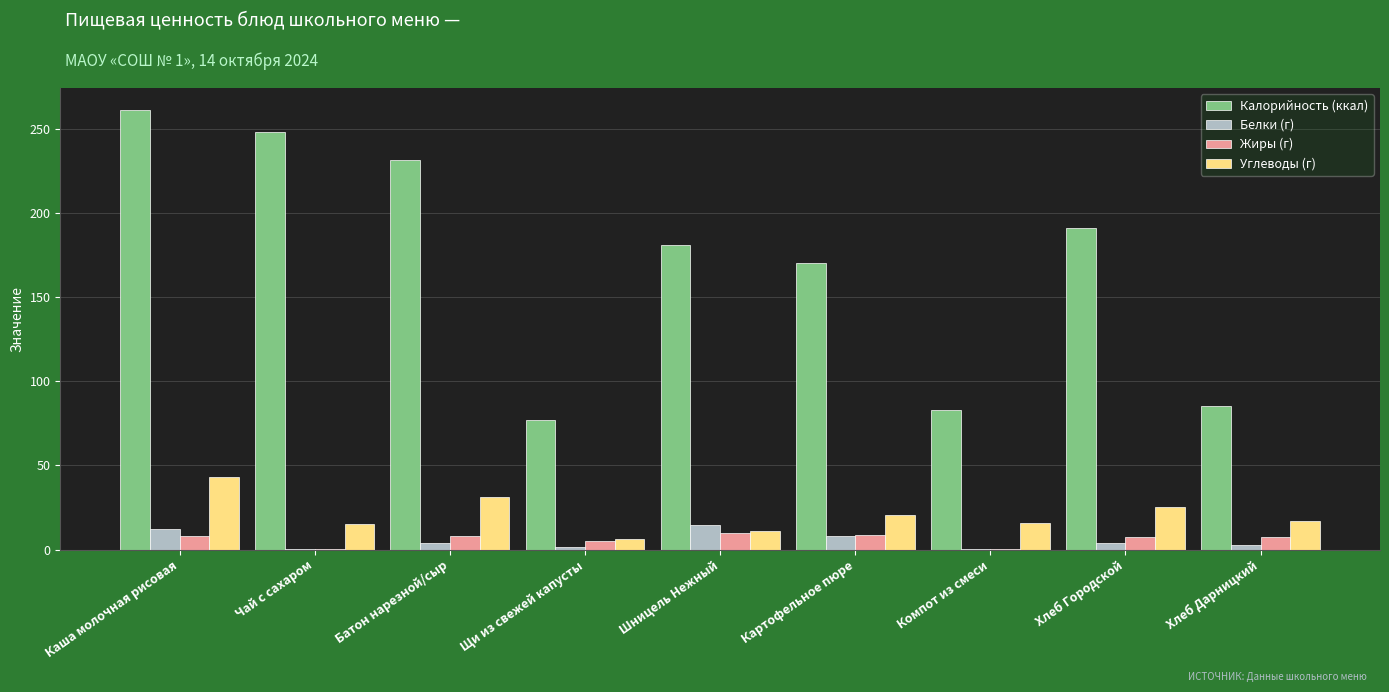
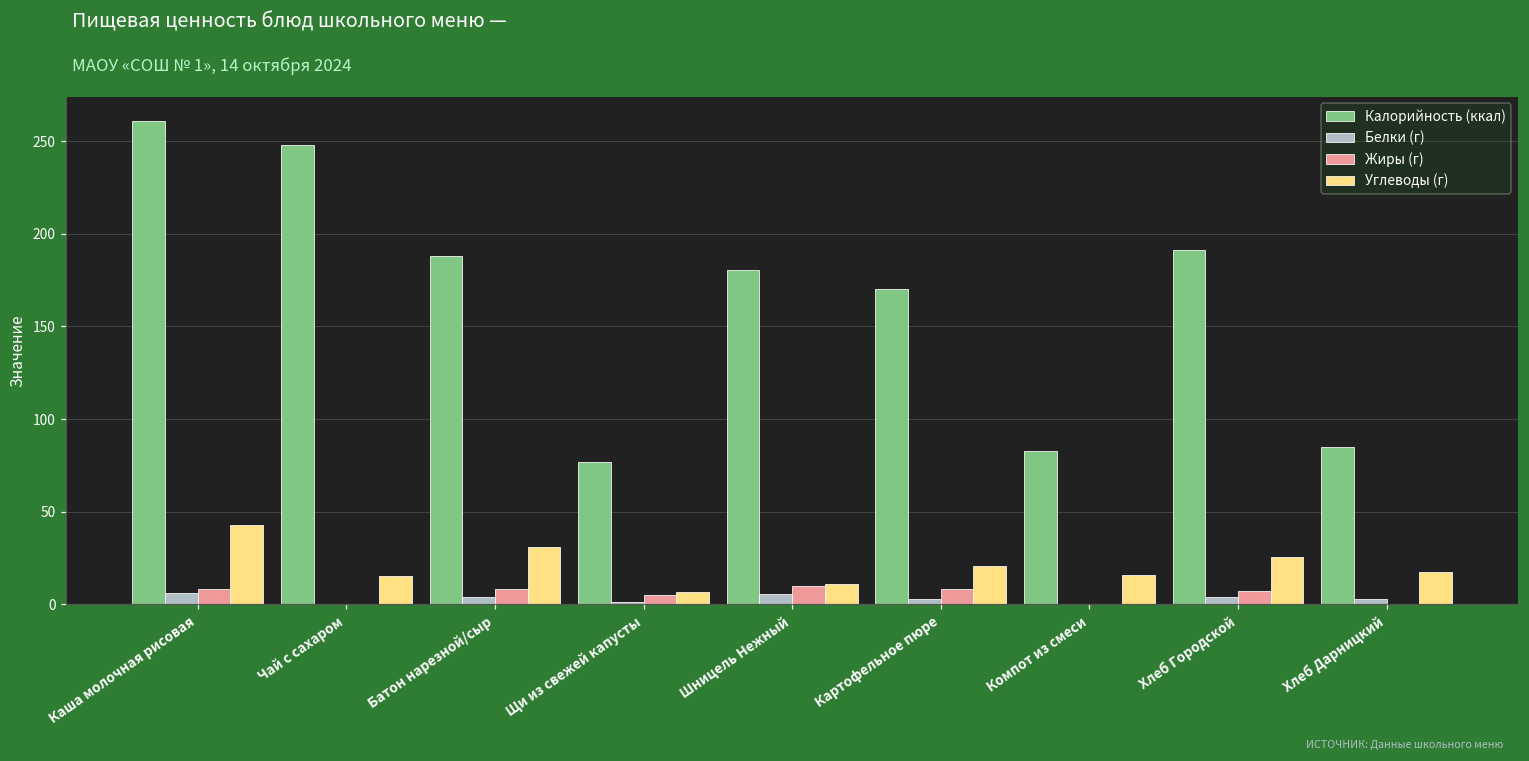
  {
    "Калорийность (ккал)": {
      "Каша молочная рисовая": 261,
      "Чай с сахаром": 248,
-     "Батон нарезной/сыр": 231,
+     "Батон нарезной/сыр": 188,
      "Щи из свежей капусты": 77,
      "Шницель Нежный": 181,
      "Картофельное пюре": 170,
      "Компот из смеси": 83,
      "Хлеб Городской": 191,
      "Хлеб Дарницкий": 85
    },
    "Белки (г)": {
-     "Каша молочная рисовая": 12,
+     "Каша молочная рисовая": 6,
      "Батон нарезной/сыр": 4,
-     "Шницель Нежный": 15,
-     "Картофельное пюре": 8,
+     "Шницель Нежный": 5,
+     "Картофельное пюре": 3,
      "Хлеб Городской": 4,
      "Хлеб Дарницкий": 3
    },
    "Жиры (г)": {
      "Каша молочная рисовая": 8,
      "Батон нарезной/сыр": 8,
      "Щи из свежей капусты": 5,
      "Шницель Нежный": 10,
      "Картофельное пюре": 8,
      "Хлеб Городской": 7,
-     "Хлеб Дарницкий": 8
+     "Хлеб Дарницкий": 0
    },
    "Углеводы (г)": {
      "Каша молочная рисовая": 43,
      "Чай с сахаром": 15,
      "Батон нарезной/сыр": 31,
      "Щи из свежей капусты": 7,
      "Шницель Нежный": 11,
      "Картофельное пюре": 21,
      "Компот из смеси": 16,
      "Хлеб Городской": 26,
      "Хлеб Дарницкий": 17
    }
  }
